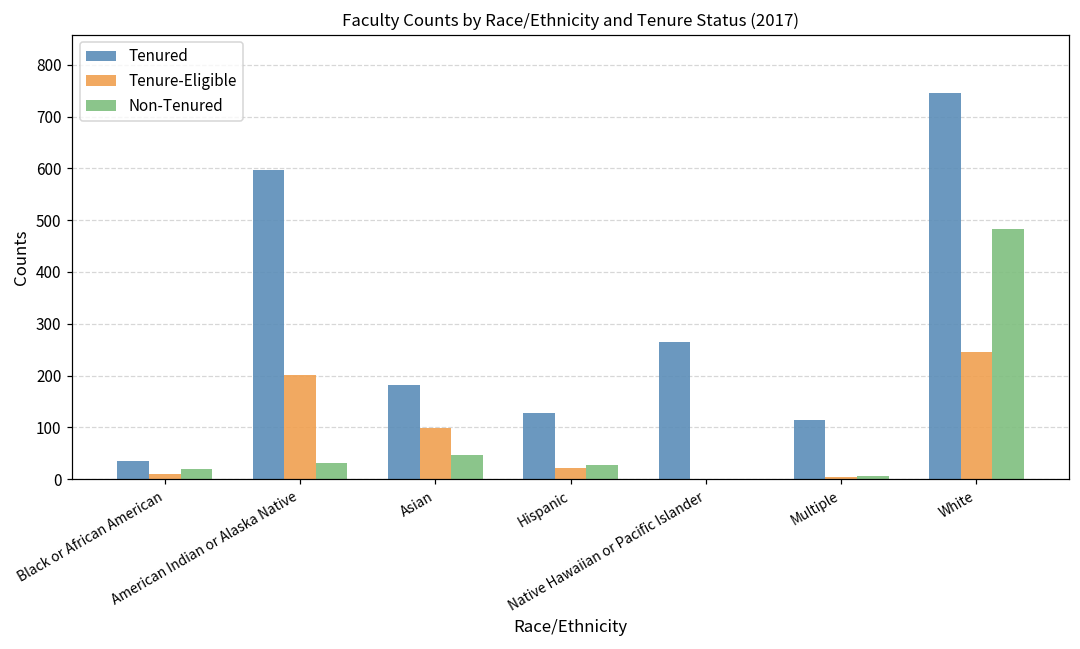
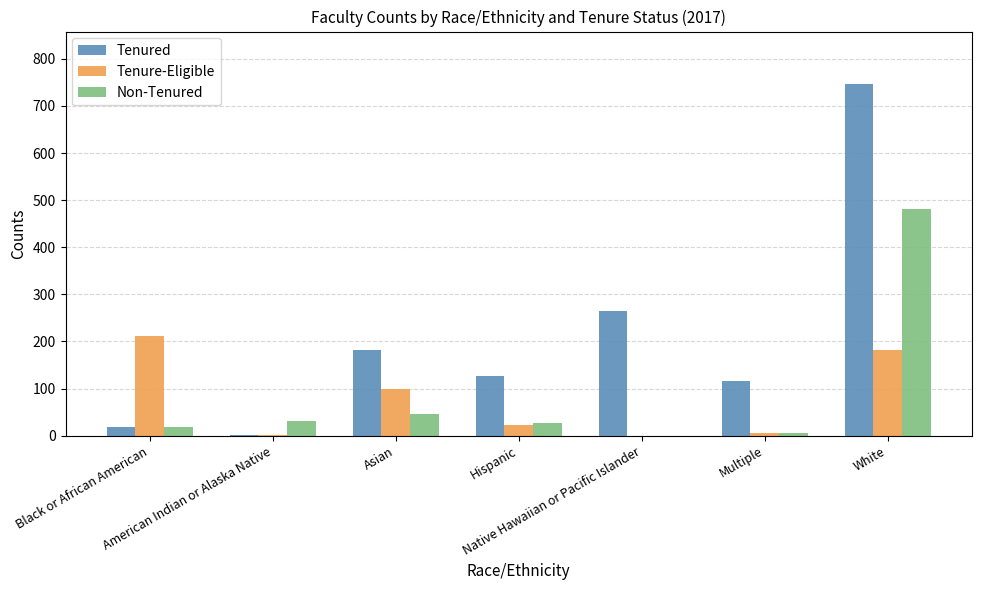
  {
    "Tenured": {
-     "Black or African American": 40,
-     "American Indian or Alaska Native": 600,
+     "Black or African American": 20,
+     "American Indian or Alaska Native": 0,
      "Asian": 180,
      "Hispanic": 130,
      "Native Hawaiian or Pacific Islander": 260,
      "Multiple": 120,
      "White": 750
    },
    "Tenure-Eligible": {
-     "Black or African American": 10,
-     "American Indian or Alaska Native": 200,
+     "Black or African American": 210,
+     "American Indian or Alaska Native": 0,
      "Asian": 100,
      "Hispanic": 20,
      "Native Hawaiian or Pacific Islander": 0,
-     "White": 250
+     "White": 180
    },
    "Non-Tenured": {
      "Black or African American": 20,
      "American Indian or Alaska Native": 30,
      "Asian": 50,
      "Hispanic": 30,
      "Native Hawaiian or Pacific Islander": 0,
      "Multiple": 10,
      "White": 480
    }
  }
